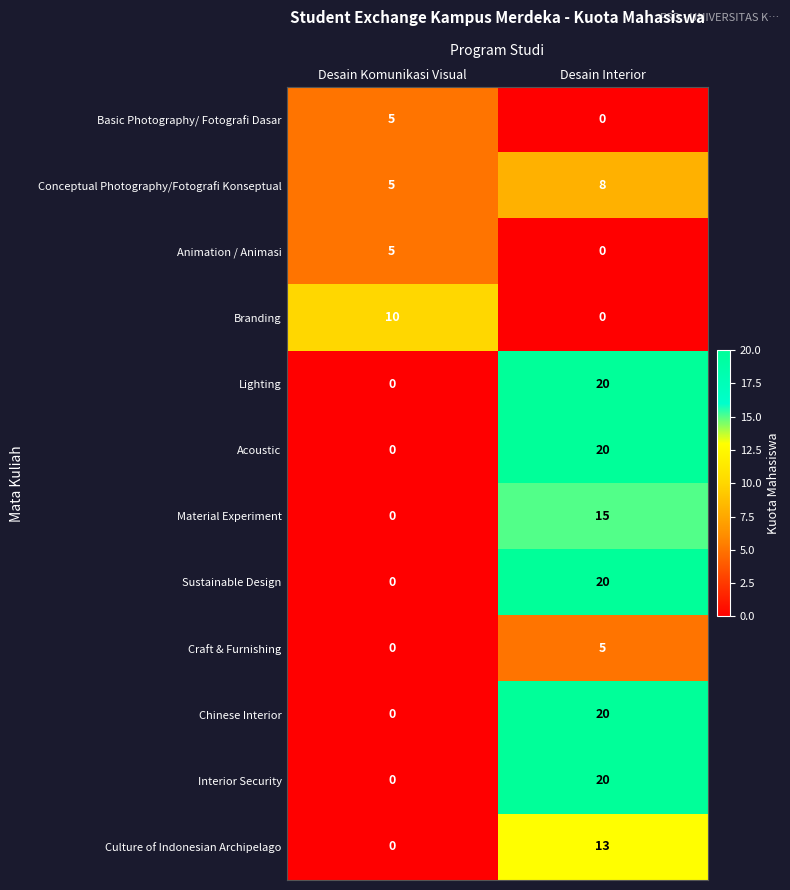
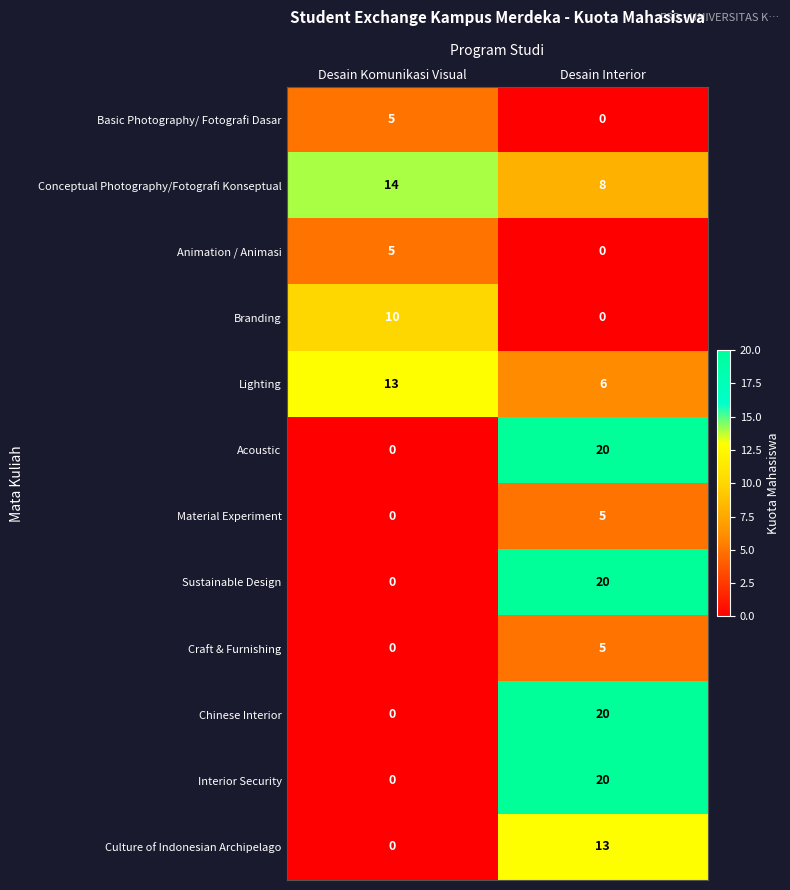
  {
    "Basic Photography/ Fotografi Dasar": {
      "Desain Komunikasi Visual": 5,
      "Desain Interior": 0
    },
    "Conceptual Photography/Fotografi Konseptual": {
-     "Desain Komunikasi Visual": 5,
+     "Desain Komunikasi Visual": 14,
      "Desain Interior": 8
    },
    "Animation / Animasi": {
      "Desain Komunikasi Visual": 5,
      "Desain Interior": 0
    },
    "Branding": {
      "Desain Komunikasi Visual": 10,
      "Desain Interior": 0
    },
    "Lighting": {
-     "Desain Komunikasi Visual": 0,
-     "Desain Interior": 20
+     "Desain Komunikasi Visual": 13,
+     "Desain Interior": 6
    },
    "Acoustic": {
      "Desain Komunikasi Visual": 0,
      "Desain Interior": 20
    },
    "Material Experiment": {
      "Desain Komunikasi Visual": 0,
-     "Desain Interior": 15
+     "Desain Interior": 5
    },
    "Sustainable Design": {
      "Desain Komunikasi Visual": 0,
      "Desain Interior": 20
    },
    "Craft & Furnishing": {
      "Desain Komunikasi Visual": 0,
      "Desain Interior": 5
    },
    "Chinese Interior": {
      "Desain Komunikasi Visual": 0,
      "Desain Interior": 20
    },
    "Interior Security": {
      "Desain Komunikasi Visual": 0,
      "Desain Interior": 20
    },
    "Culture of Indonesian Archipelago": {
      "Desain Komunikasi Visual": 0,
      "Desain Interior": 13
    }
  }
